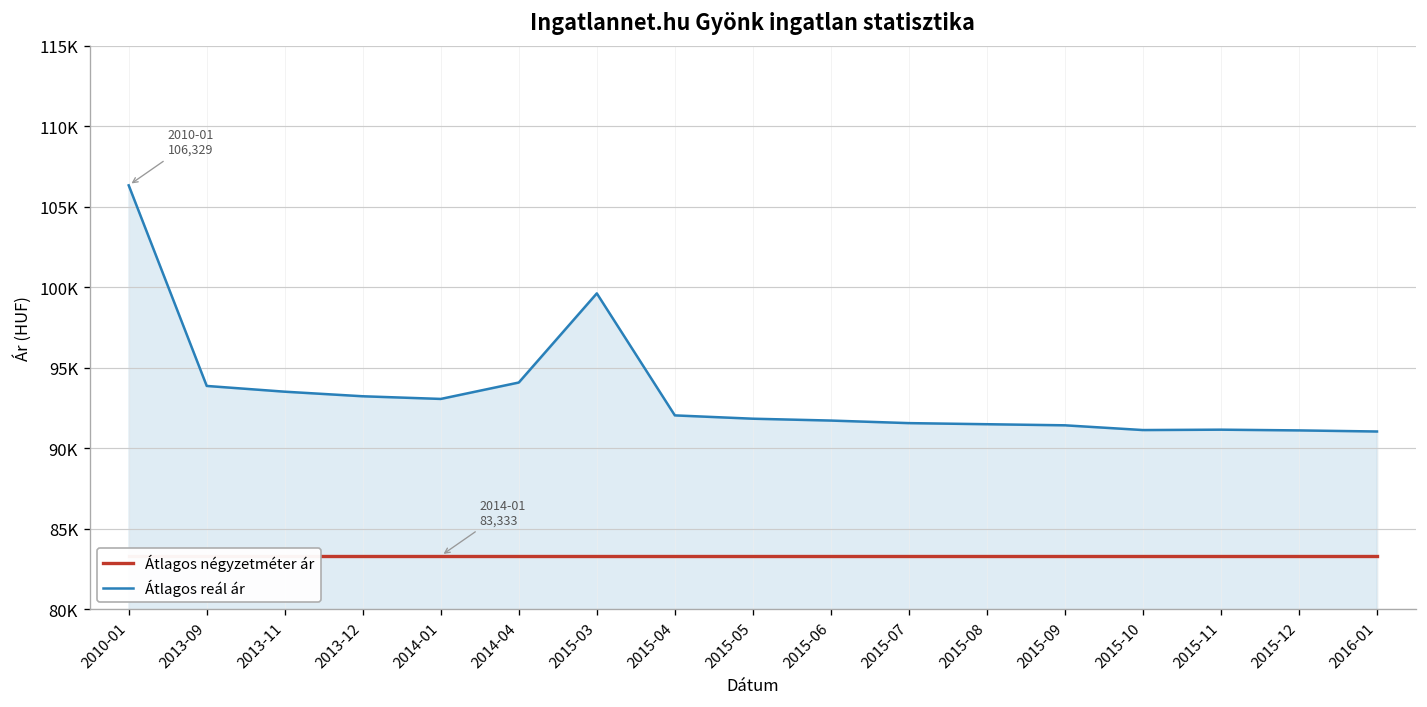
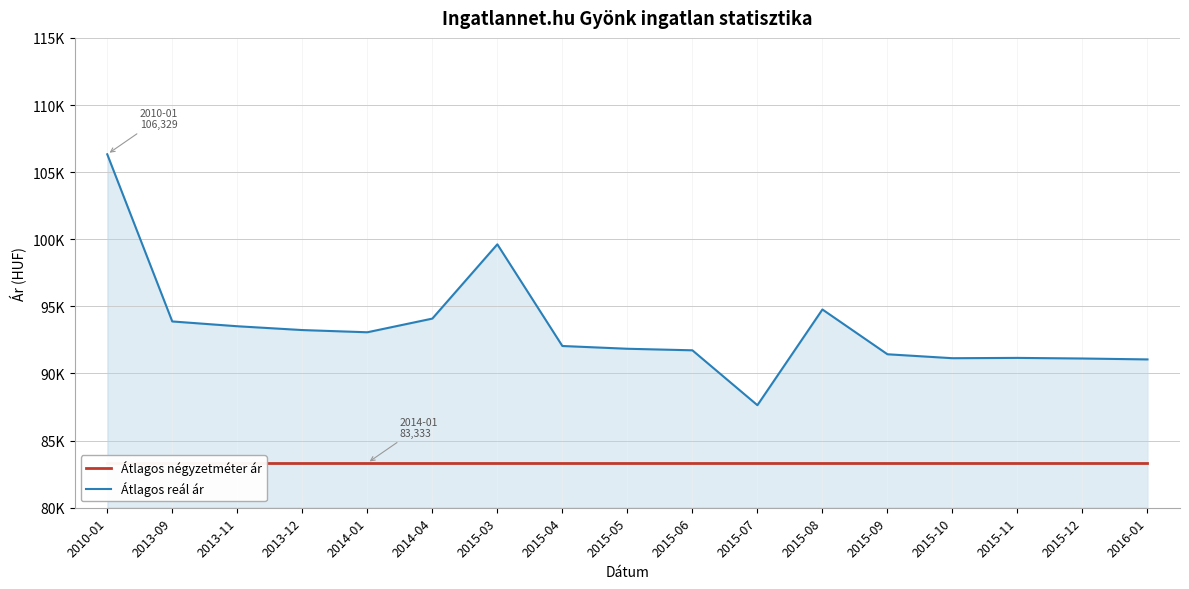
  {
    "Átlagos négyzetméter ár": {
      "2014-04": "83,333"
    },
    "Átlagos reál ár": {
      "2013-09": "93900",
      "2013-11": "93500",
      "2013-12": "93200",
      "2014-01": "93100",
      "2014-04": "94100",
      "2015-03": "99600",
      "2015-04": "92000",
      "2015-05": "91800",
      "2015-06": "91700",
-     "2015-07": "91600",
-     "2015-08": "91500",
+     "2015-07": "87600",
+     "2015-08": "94800",
      "2015-09": "91400",
      "2015-10": "91100",
      "2015-11": "91200",
      "2015-12": "91100",
      "2016-01": "91000"
    }
  }
